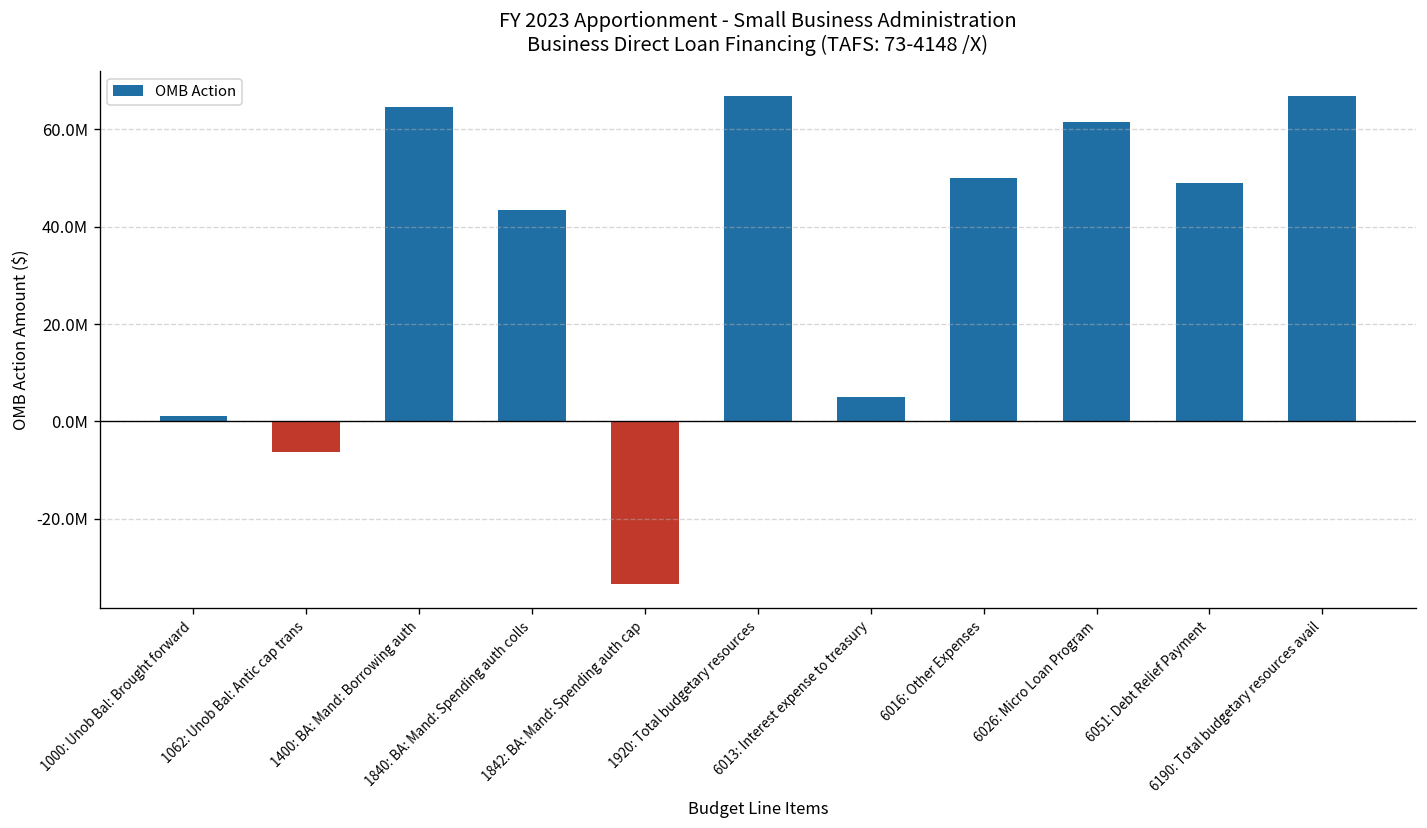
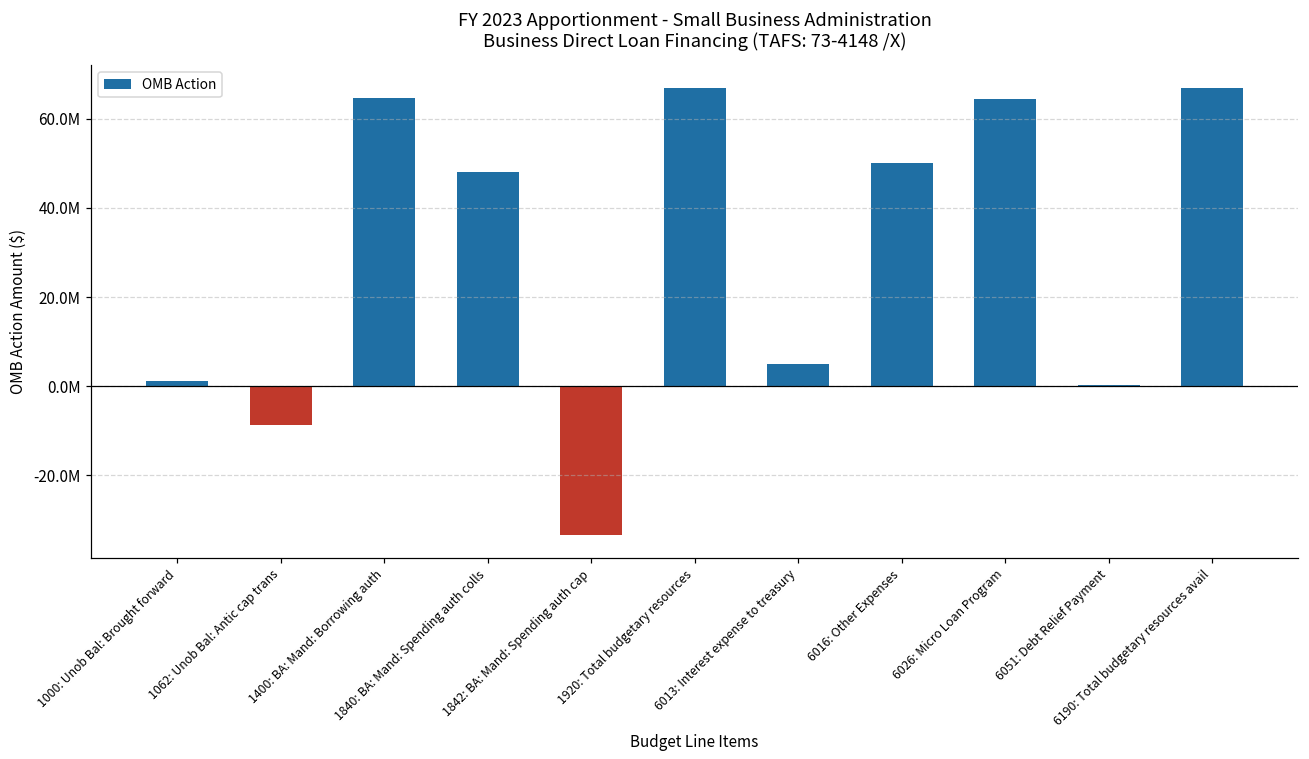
  {
    "1000: Unob Bal: Brought forward": 1000000,
-   "1062: Unob Bal: Antic cap trans": -6000000,
+   "1062: Unob Bal: Antic cap trans": -9000000,
    "1400: BA: Mand: Borrowing auth": 65000000,
-   "1840: BA: Mand: Spending auth colls": 44000000,
+   "1840: BA: Mand: Spending auth colls": 48000000,
    "1842: BA: Mand: Spending auth cap": -33000000,
    "1920: Total budgetary resources": 67000000,
    "6013: Interest expense to treasury": 5000000,
    "6016: Other Expenses": 50000000,
-   "6026: Micro Loan Program": 62000000,
-   "6051: Debt Relief Payment": 49000000,
+   "6026: Micro Loan Program": 64000000,
+   "6051: Debt Relief Payment": 0,
    "6190: Total budgetary resources avail": 67000000
  }
